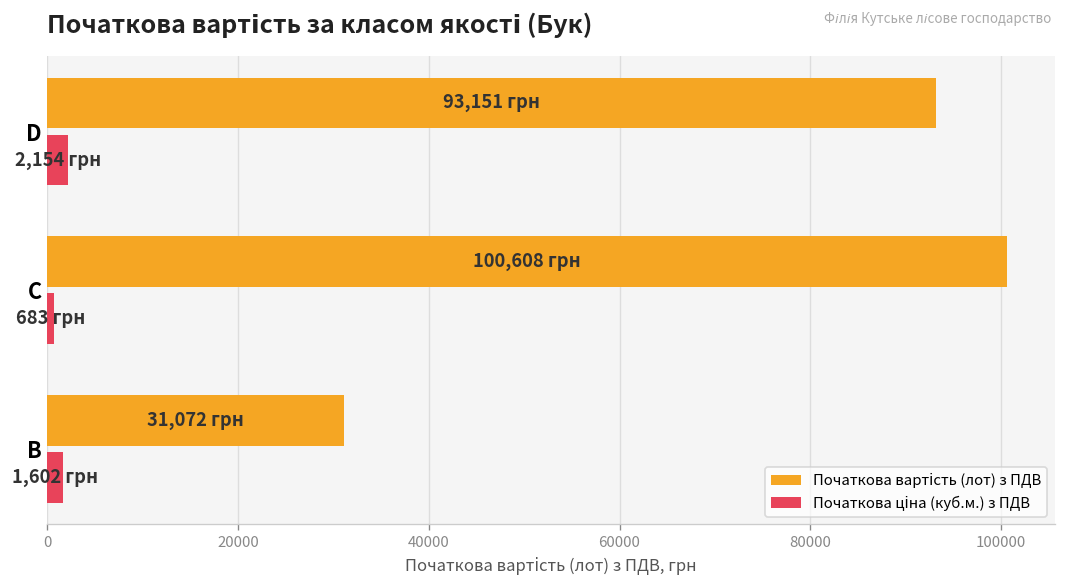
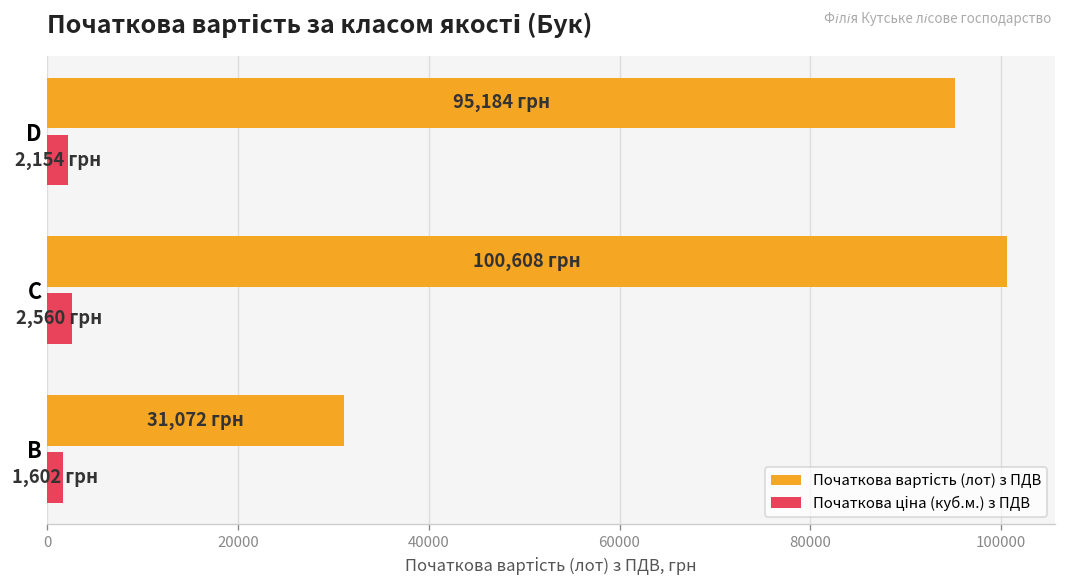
  {
    "Початкова вартість (лот) з ПДВ": {
-     "D": "93,151",
+     "D": "95,184",
      "C": "100,608",
      "B": "31,072"
    },
    "Початкова ціна (куб.м.) з ПДВ": {
      "D": "2,154",
-     "C": "683",
+     "C": "2,560",
      "B": "1,602"
    }
  }
